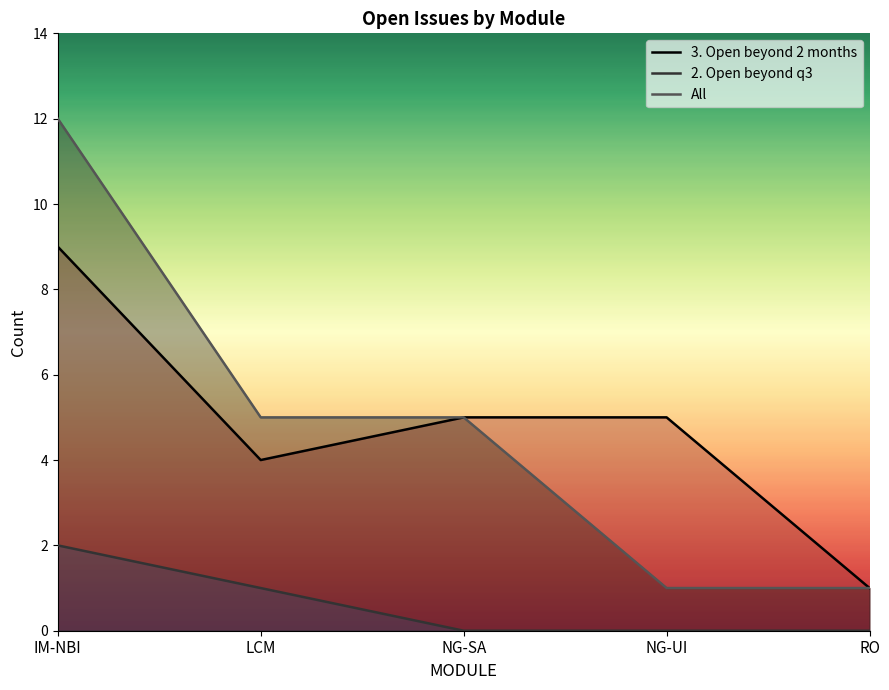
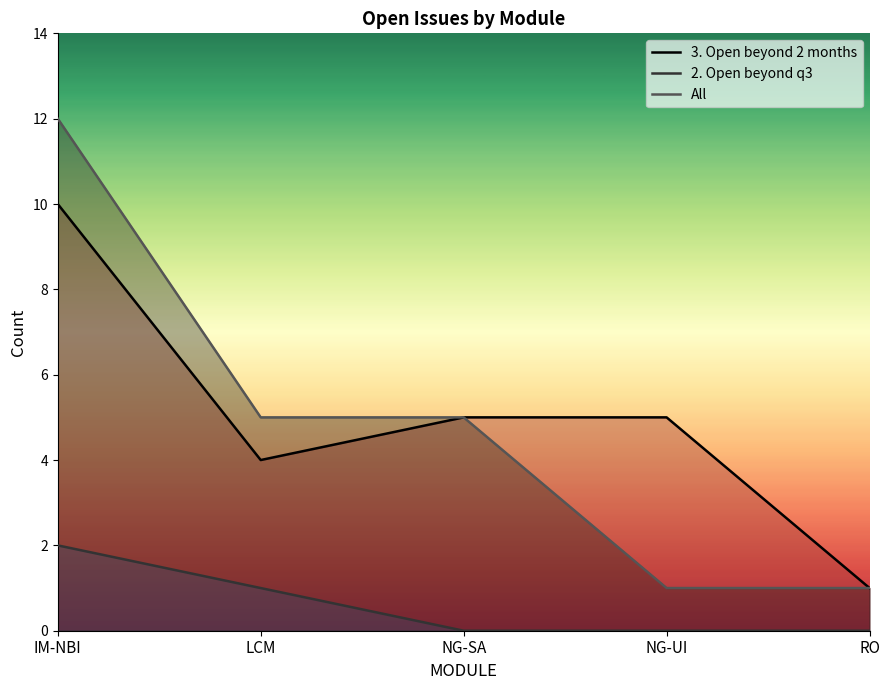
  {
    "3. Open beyond 2 months": {
-     "IM-NBI": 9,
+     "IM-NBI": 10,
      "LCM": 4,
      "NG-UI": 5
    }
  }
